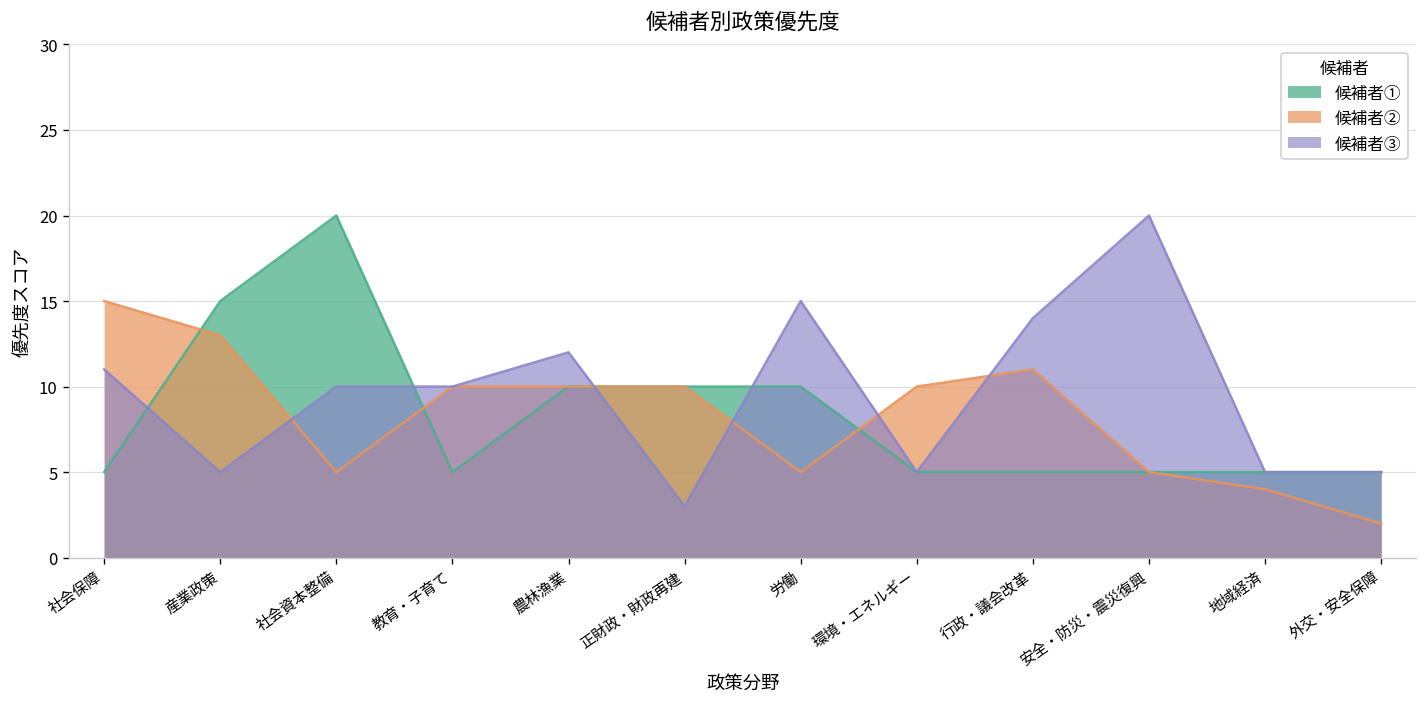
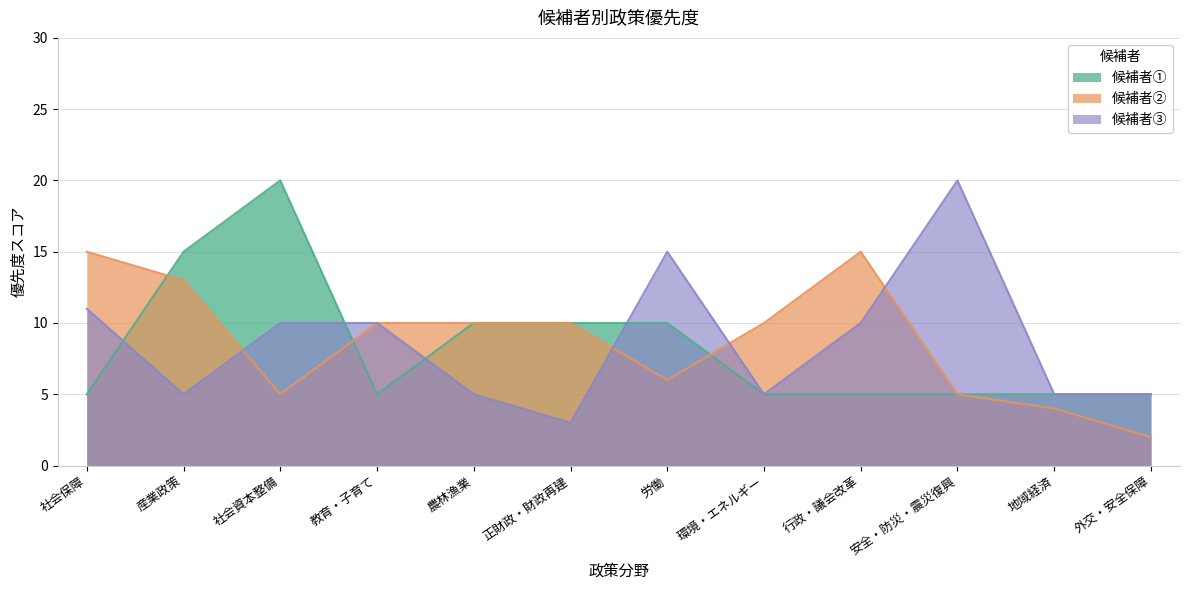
  {
    "候補者①": {
      "社会保障": 5,
      "産業政策": 15,
      "社会資本整備": 20,
      "教育・子育て": 5,
      "労働": 10,
      "行政・議会改革": 5
    },
    "候補者②": {
      "社会保障": 15,
      "産業政策": 13,
      "社会資本整備": 5,
-     "労働": 5,
+     "労働": 6,
      "環境・エネルギー": 10,
-     "行政・議会改革": 11,
+     "行政・議会改革": 15,
      "地域経済": 4,
      "外交・安全保障": 2
    },
    "候補者③": {
      "社会保障": 11,
      "産業政策": 5,
      "社会資本整備": 10,
-     "農林漁業": 12,
+     "農林漁業": 5,
      "正財政・財政再建": 3,
      "労働": 15,
-     "行政・議会改革": 14,
+     "行政・議会改革": 10,
      "安全・防災・震災復興": 20
    }
  }
